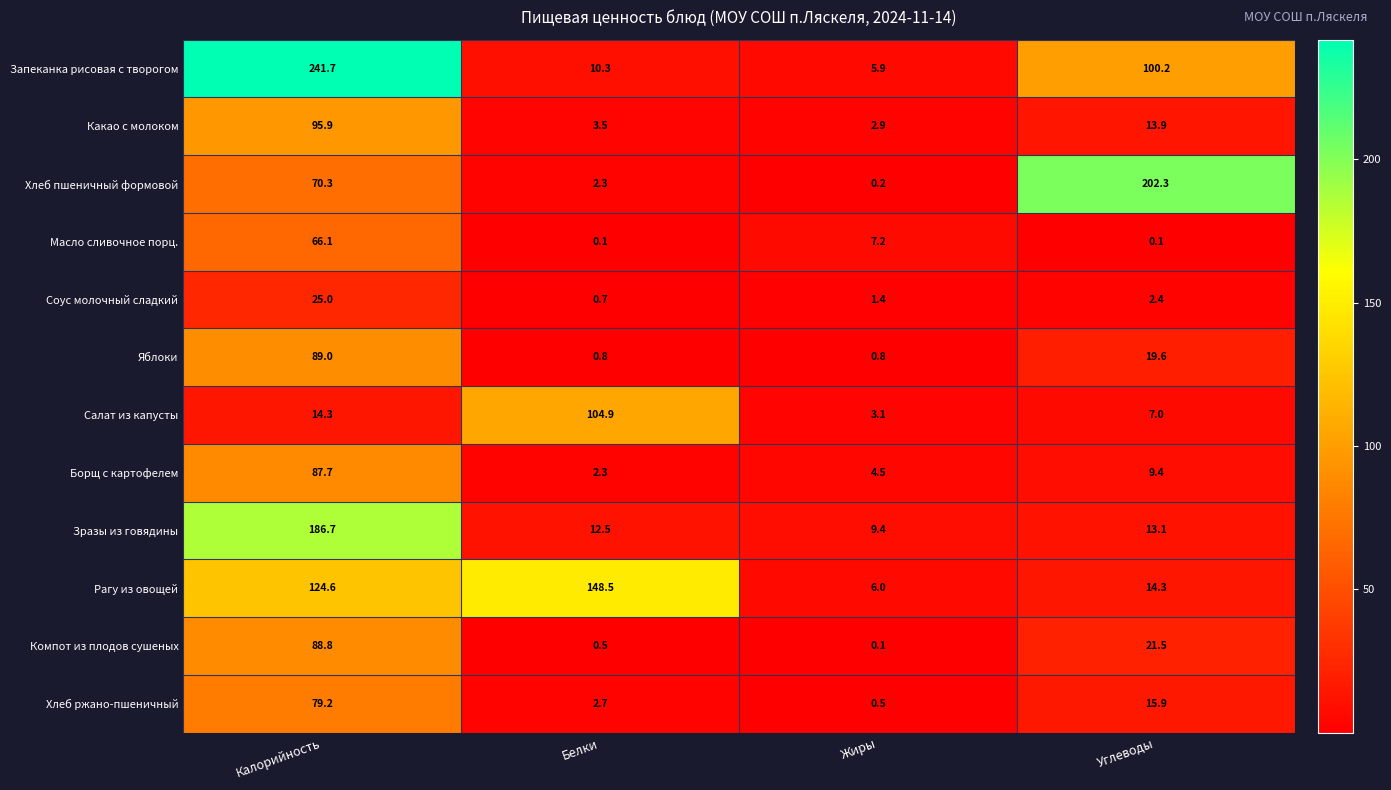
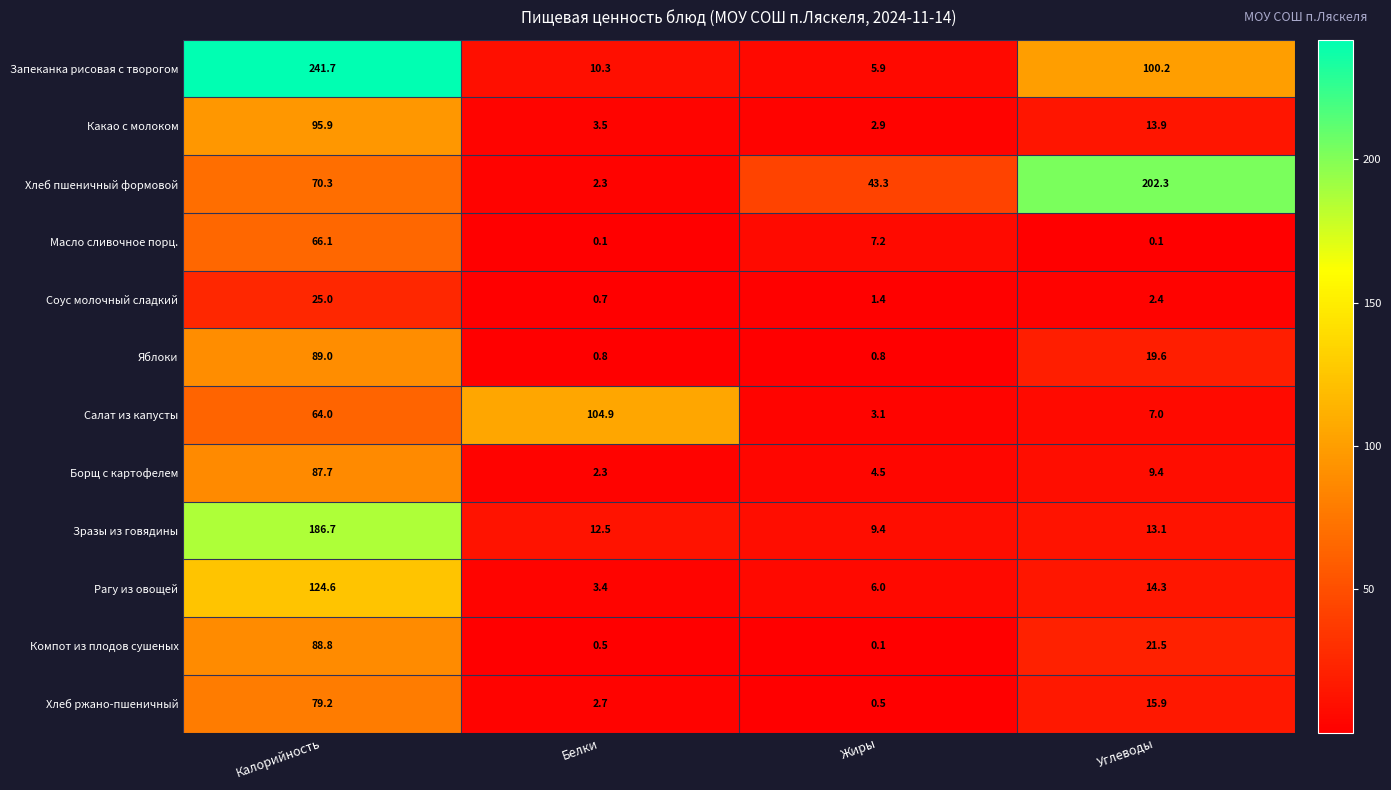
  {
    "Запеканка рисовая с творогом": {
      "Калорийность": 241.7,
      "Белки": 10.3,
      "Жиры": 5.9,
      "Углеводы": 100.2
    },
    "Какао с молоком": {
      "Калорийность": 95.9,
      "Белки": 3.5,
      "Жиры": 2.9,
      "Углеводы": 13.9
    },
    "Хлеб пшеничный формовой": {
      "Калорийность": 70.3,
      "Белки": 2.3,
-     "Жиры": 0.2,
+     "Жиры": 43.3,
      "Углеводы": 202.3
    },
    "Масло сливочное порц.": {
      "Калорийность": 66.1,
      "Белки": 0.1,
      "Жиры": 7.2,
      "Углеводы": 0.1
    },
    "Соус молочный сладкий": {
      "Калорийность": 25.0,
      "Белки": 0.7,
      "Жиры": 1.4,
      "Углеводы": 2.4
    },
    "Яблоки": {
      "Калорийность": 89.0,
      "Белки": 0.8,
      "Жиры": 0.8,
      "Углеводы": 19.6
    },
    "Салат из капусты": {
-     "Калорийность": 14.3,
+     "Калорийность": 64.0,
      "Белки": 104.9,
      "Жиры": 3.1,
      "Углеводы": 7.0
    },
    "Борщ с картофелем": {
      "Калорийность": 87.7,
      "Белки": 2.3,
      "Жиры": 4.5,
      "Углеводы": 9.4
    },
    "Зразы из говядины": {
      "Калорийность": 186.7,
      "Белки": 12.5,
      "Жиры": 9.4,
      "Углеводы": 13.1
    },
    "Рагу из овощей": {
      "Калорийность": 124.6,
-     "Белки": 148.5,
+     "Белки": 3.4,
      "Жиры": 6.0,
      "Углеводы": 14.3
    },
    "Компот из плодов сушеных": {
      "Калорийность": 88.8,
      "Белки": 0.5,
      "Жиры": 0.1,
      "Углеводы": 21.5
    },
    "Хлеб ржано-пшеничный": {
      "Калорийность": 79.2,
      "Белки": 2.7,
      "Жиры": 0.5,
      "Углеводы": 15.9
    }
  }
